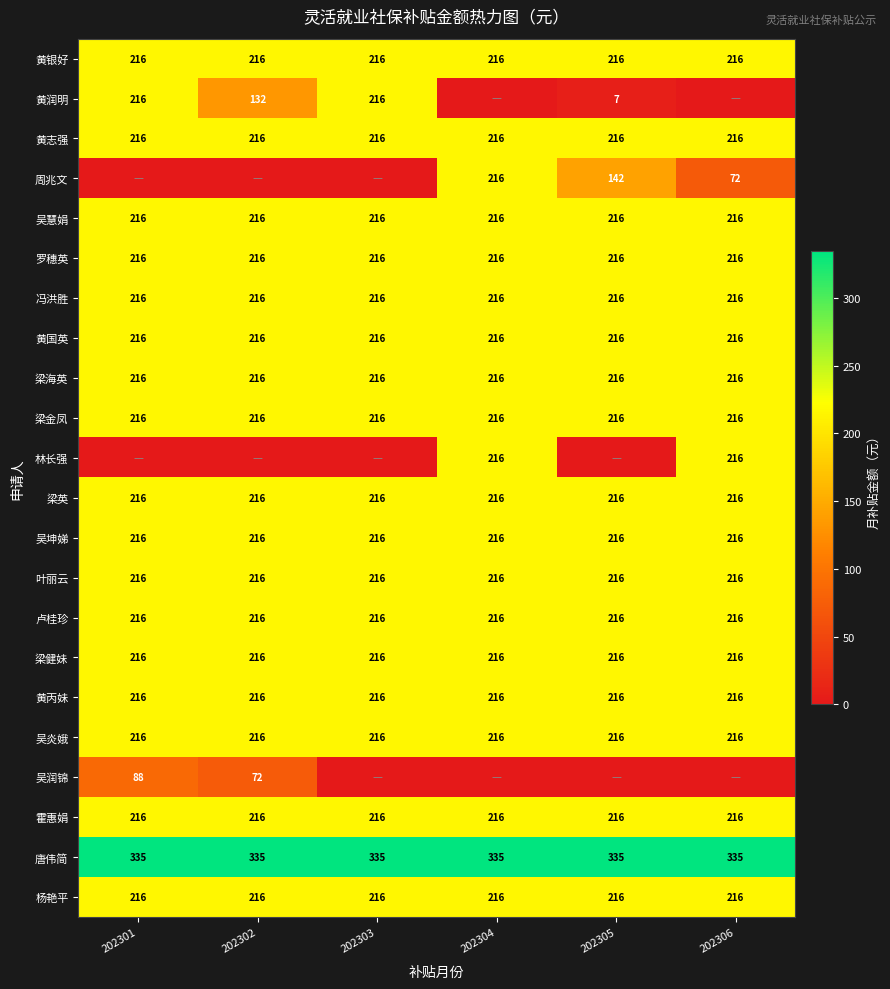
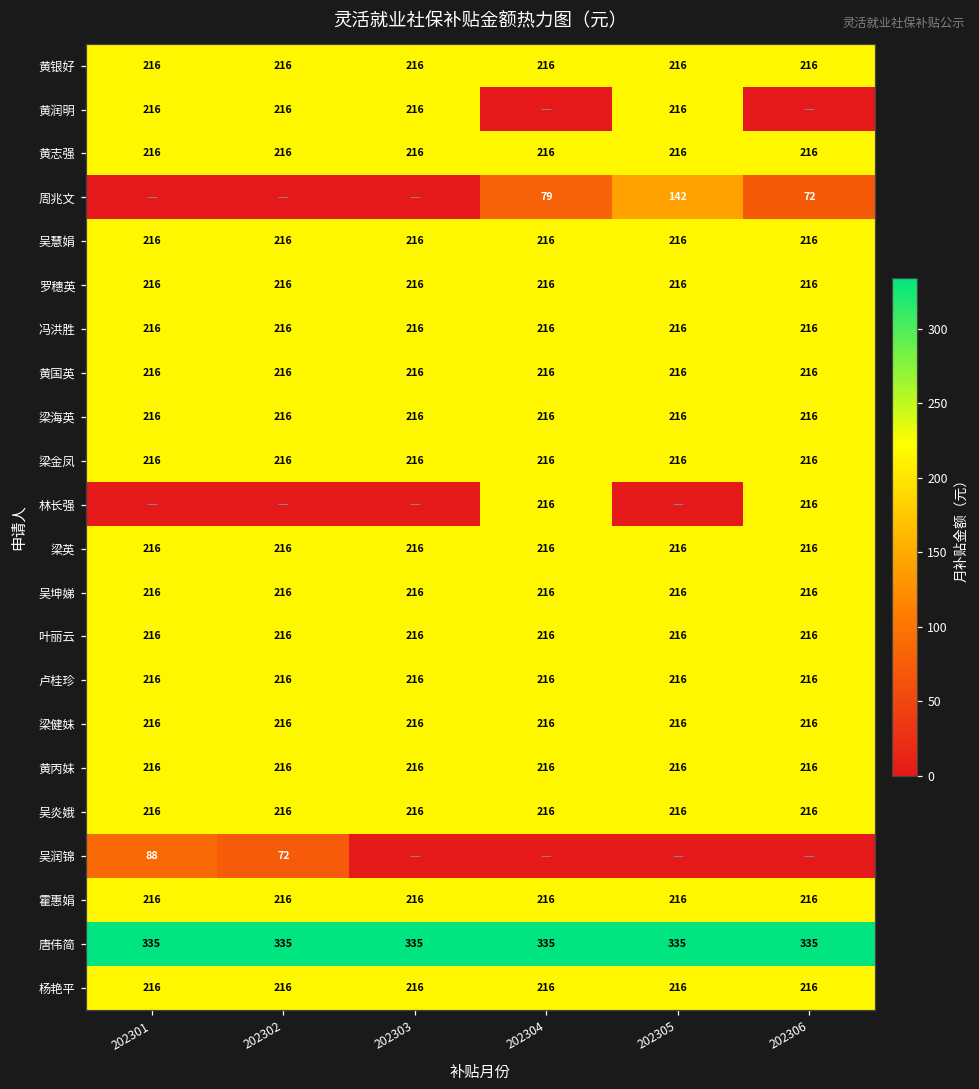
  {
    "黄银好": {
      "202301": 216,
      "202302": 216,
      "202303": 216,
      "202304": 216,
      "202305": 216,
      "202306": 216
    },
    "黄润明": {
      "202301": 216,
-     "202302": 132,
+     "202302": 216,
      "202303": 216,
-     "202305": 7
+     "202305": 216
    },
    "黄志强": {
      "202301": 216,
      "202302": 216,
      "202303": 216,
      "202304": 216,
      "202305": 216,
      "202306": 216
    },
    "周兆文": {
-     "202304": 216,
+     "202304": 79,
      "202305": 142,
      "202306": 72
    },
    "吴慧娟": {
      "202301": 216,
      "202302": 216,
      "202303": 216,
      "202304": 216,
      "202305": 216,
      "202306": 216
    },
    "罗穗英": {
      "202301": 216,
      "202302": 216,
      "202303": 216,
      "202304": 216,
      "202305": 216,
      "202306": 216
    },
    "冯洪胜": {
      "202301": 216,
      "202302": 216,
      "202303": 216,
      "202304": 216,
      "202305": 216,
      "202306": 216
    },
    "黄国英": {
      "202301": 216,
      "202302": 216,
      "202303": 216,
      "202304": 216,
      "202305": 216,
      "202306": 216
    },
    "梁海英": {
      "202301": 216,
      "202302": 216,
      "202303": 216,
      "202304": 216,
      "202305": 216,
      "202306": 216
    },
    "梁金凤": {
      "202301": 216,
      "202302": 216,
      "202303": 216,
      "202304": 216,
      "202305": 216,
      "202306": 216
    },
    "林长强": {
      "202304": 216,
      "202306": 216
    },
    "梁英": {
      "202301": 216,
      "202302": 216,
      "202303": 216,
      "202304": 216,
      "202305": 216,
      "202306": 216
    },
    "吴坤娣": {
      "202301": 216,
      "202302": 216,
      "202303": 216,
      "202304": 216,
      "202305": 216,
      "202306": 216
    },
    "叶丽云": {
      "202301": 216,
      "202302": 216,
      "202303": 216,
      "202304": 216,
      "202305": 216,
      "202306": 216
    },
    "卢桂珍": {
      "202301": 216,
      "202302": 216,
      "202303": 216,
      "202304": 216,
      "202305": 216,
      "202306": 216
    },
    "梁健妹": {
      "202301": 216,
      "202302": 216,
      "202303": 216,
      "202304": 216,
      "202305": 216,
      "202306": 216
    },
    "黄丙妹": {
      "202301": 216,
      "202302": 216,
      "202303": 216,
      "202304": 216,
      "202305": 216,
      "202306": 216
    },
    "吴炎娥": {
      "202301": 216,
      "202302": 216,
      "202303": 216,
      "202304": 216,
      "202305": 216,
      "202306": 216
    },
    "吴润锦": {
      "202301": 88,
      "202302": 72
    },
    "霍惠娟": {
      "202301": 216,
      "202302": 216,
      "202303": 216,
      "202304": 216,
      "202305": 216,
      "202306": 216
    },
    "唐伟简": {
      "202301": 335,
      "202302": 335,
      "202303": 335,
      "202304": 335,
      "202305": 335,
      "202306": 335
    },
    "杨艳平": {
      "202301": 216,
      "202302": 216,
      "202303": 216,
      "202304": 216,
      "202305": 216,
      "202306": 216
    }
  }
